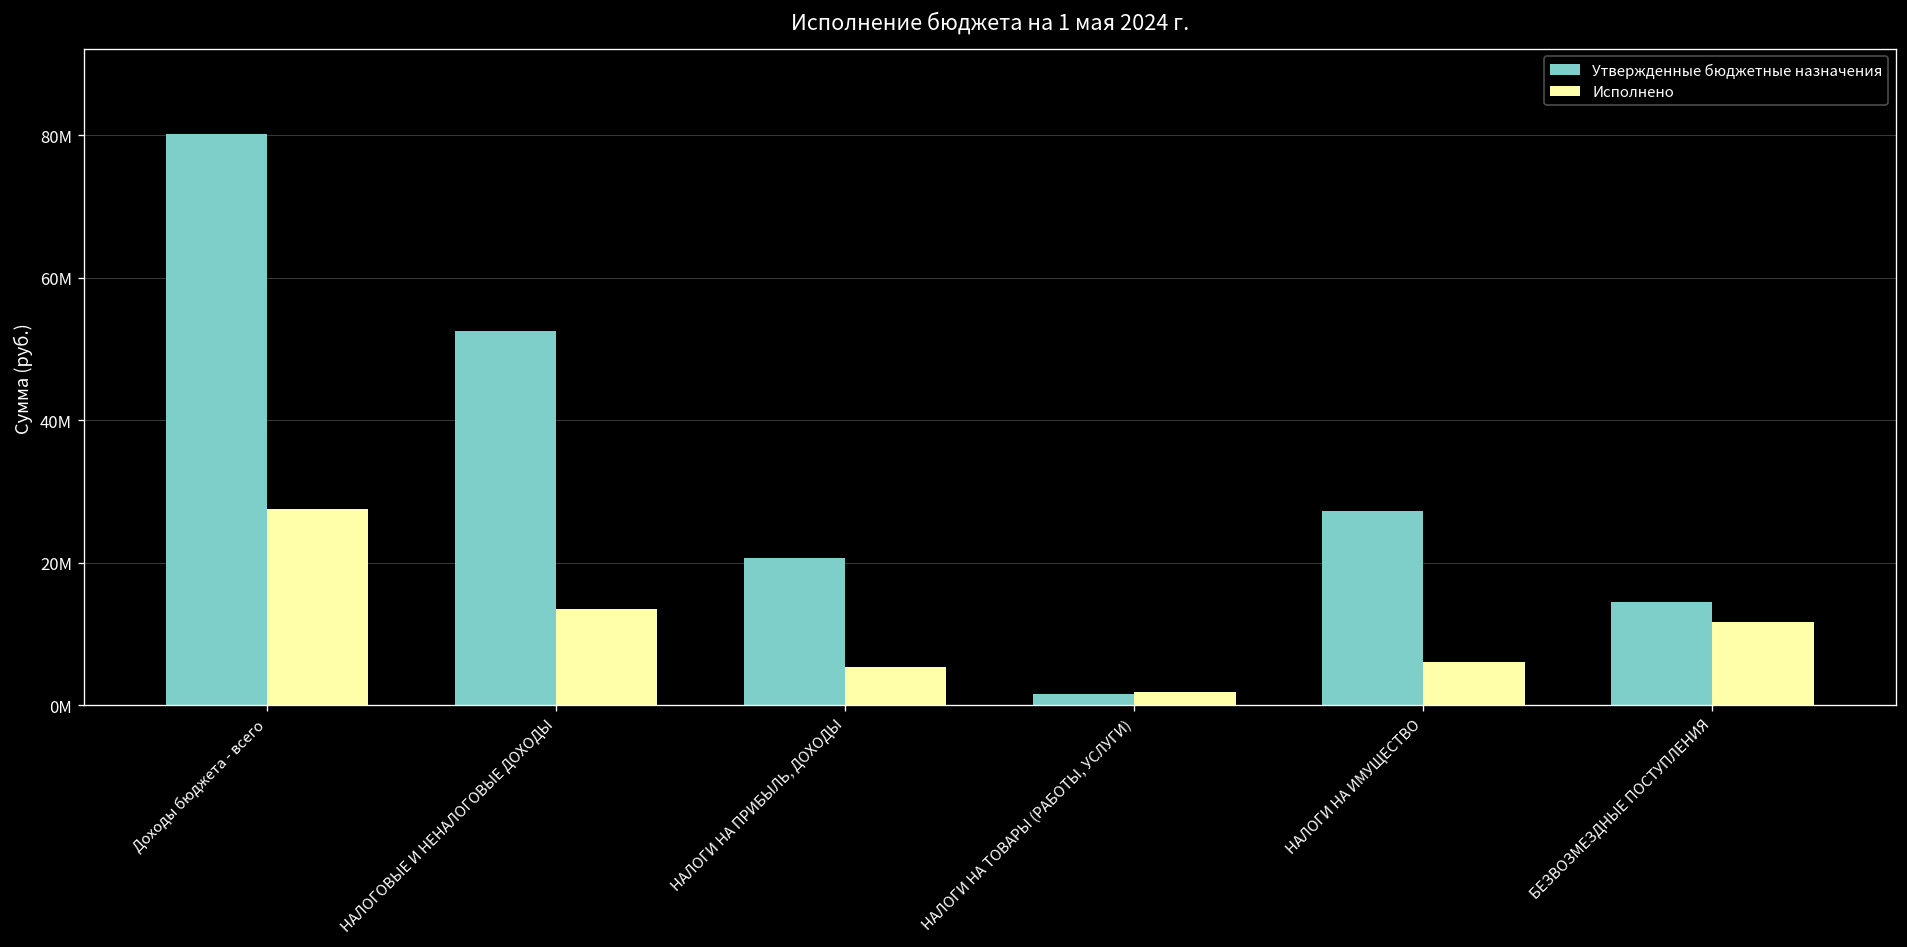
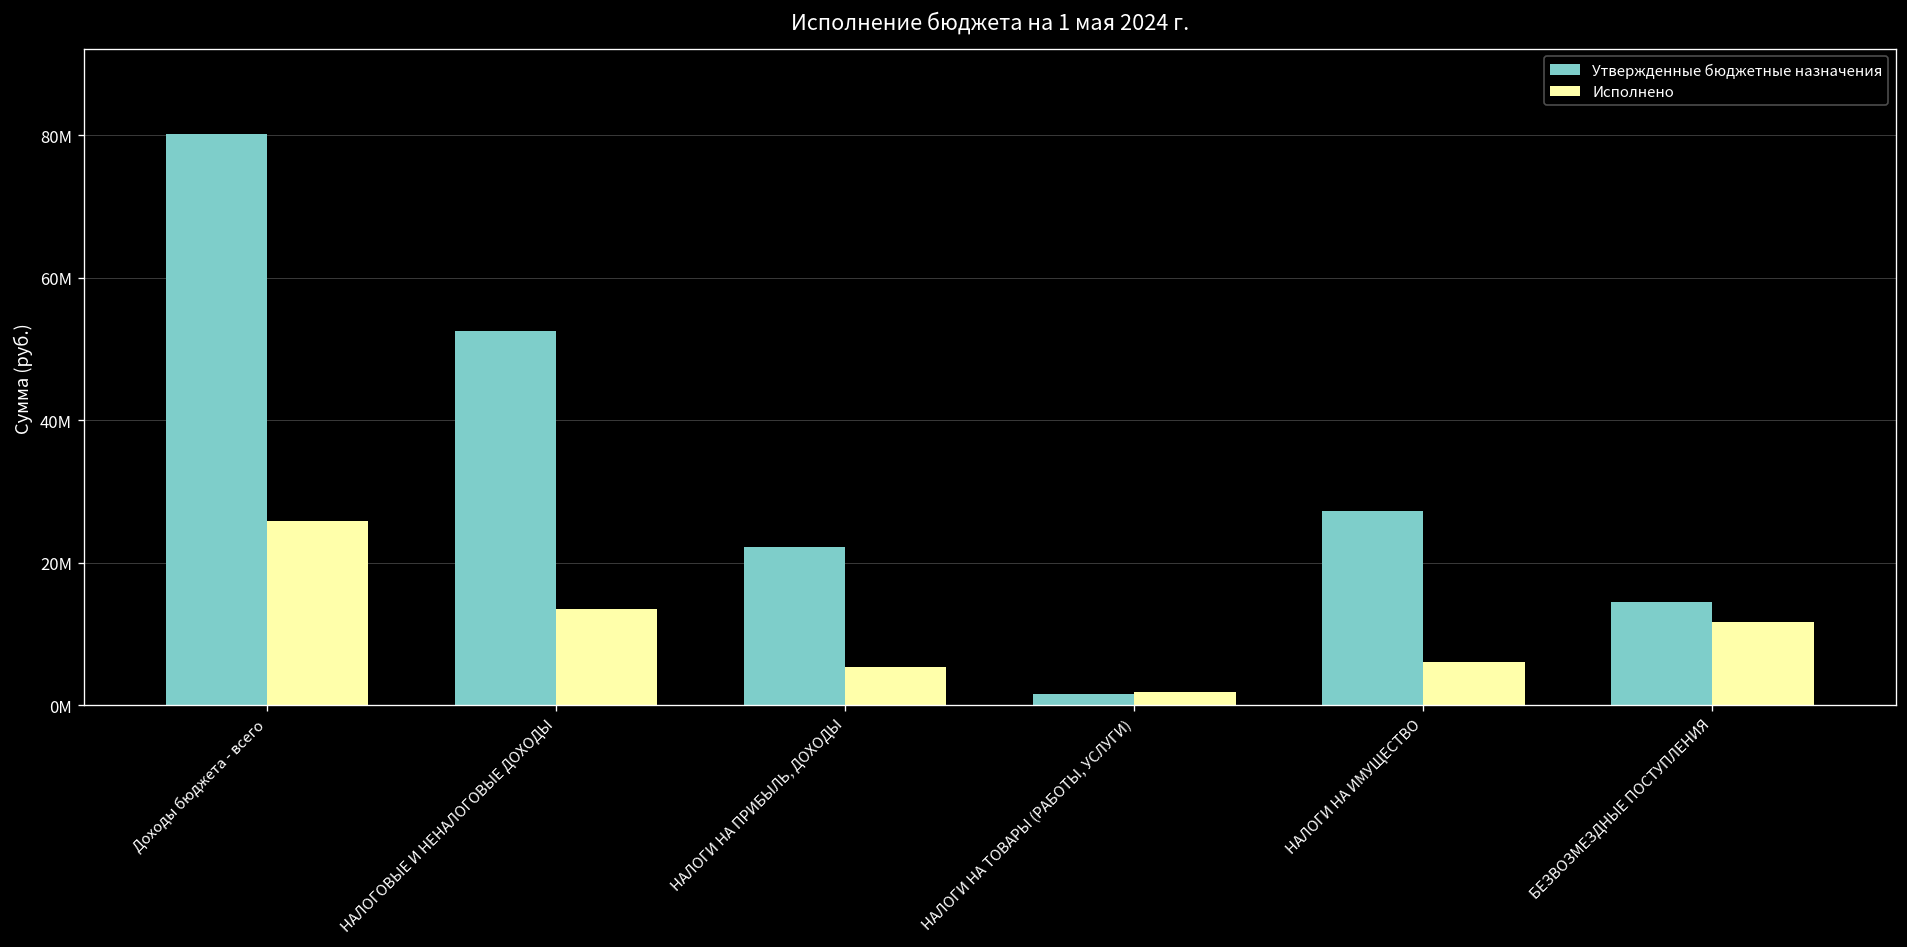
  {
    "Утвержденные бюджетные назначения": {
      "Доходы бюджета - всего": 80000000,
      "НАЛОГОВЫЕ И НЕНАЛОГОВЫЕ ДОХОДЫ": 53000000,
-     "НАЛОГИ НА ПРИБЫЛЬ, ДОХОДЫ": 21000000,
+     "НАЛОГИ НА ПРИБЫЛЬ, ДОХОДЫ": 22000000,
      "НАЛОГИ НА ТОВАРЫ (РАБОТЫ, УСЛУГИ)": 2000000,
      "НАЛОГИ НА ИМУЩЕСТВО": 27000000,
      "БЕЗВОЗМЕЗДНЫЕ ПОСТУПЛЕНИЯ": 14000000
    },
    "Исполнено": {
-     "Доходы бюджета - всего": 28000000,
+     "Доходы бюджета - всего": 26000000,
      "НАЛОГОВЫЕ И НЕНАЛОГОВЫЕ ДОХОДЫ": 14000000,
      "НАЛОГИ НА ПРИБЫЛЬ, ДОХОДЫ": 5000000,
      "НАЛОГИ НА ТОВАРЫ (РАБОТЫ, УСЛУГИ)": 2000000,
      "НАЛОГИ НА ИМУЩЕСТВО": 6000000,
      "БЕЗВОЗМЕЗДНЫЕ ПОСТУПЛЕНИЯ": 12000000
    }
  }
